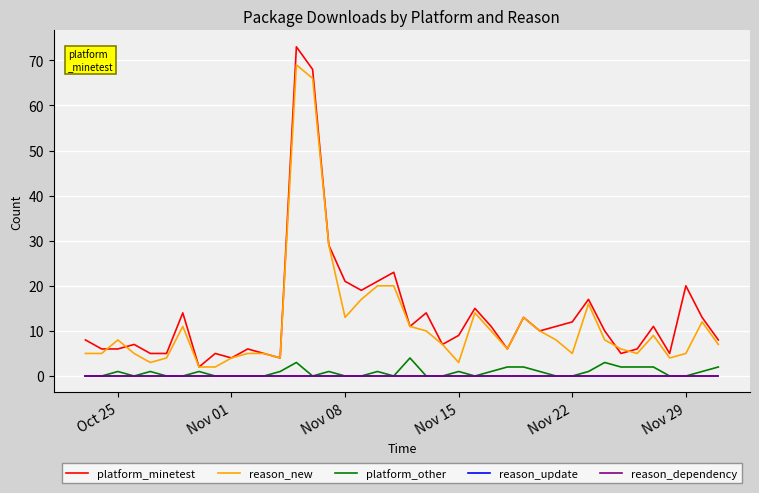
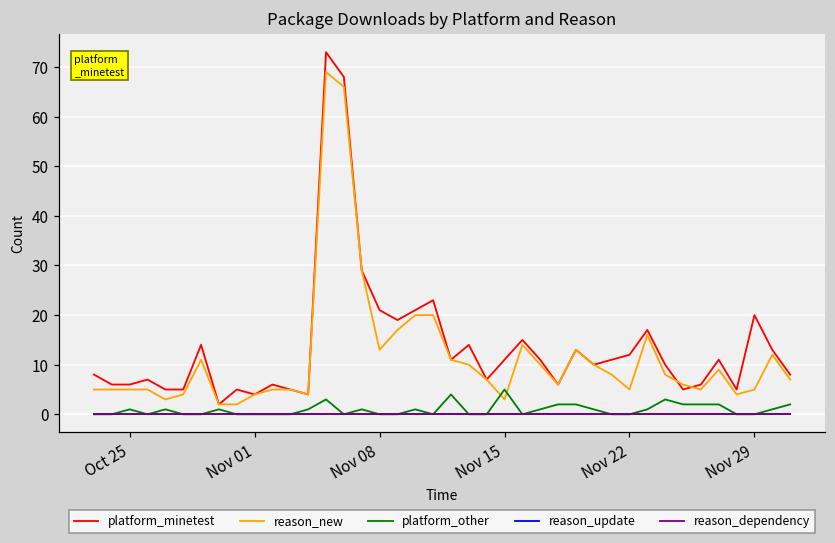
  {
    "platform_minetest": {
      "Oct 25": 6,
      "Nov 08": 21,
-     "Nov 15": 9,
+     "Nov 15": 11,
      "Nov 22": 12,
      "Nov 29": 20
    },
    "reason_new": {
-     "Oct 25": 8,
+     "Oct 25": 5,
      "Nov 08": 13,
      "Nov 15": 3,
      "Nov 22": 5,
      "Nov 29": 5
    },
    "platform_other": {
      "Oct 25": 1,
-     "Nov 15": 1
+     "Nov 15": 5
    },
    "reason_dependency": {
      "Oct 25": 0,
      "Nov 15": 0
    }
  }
